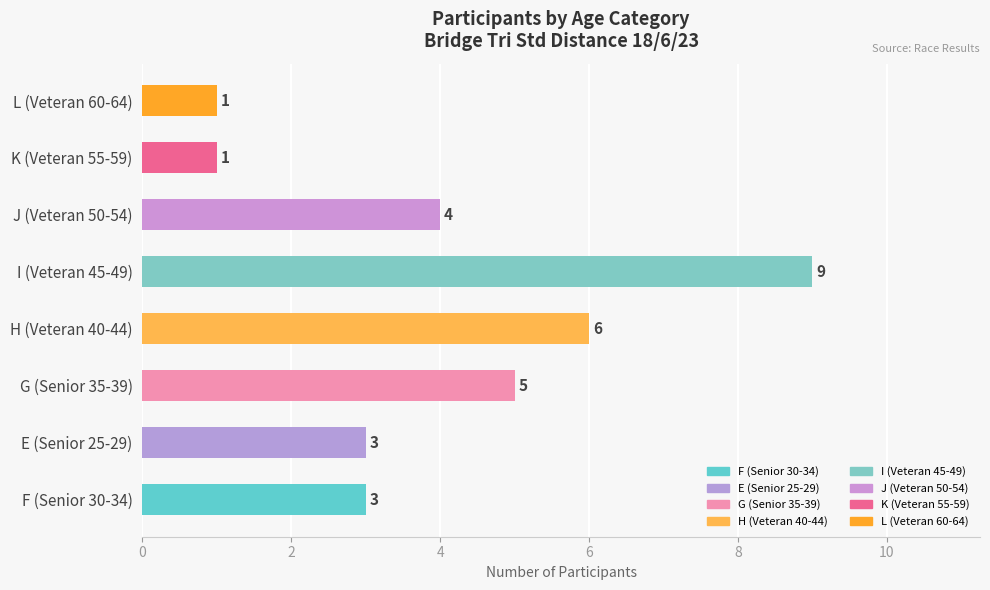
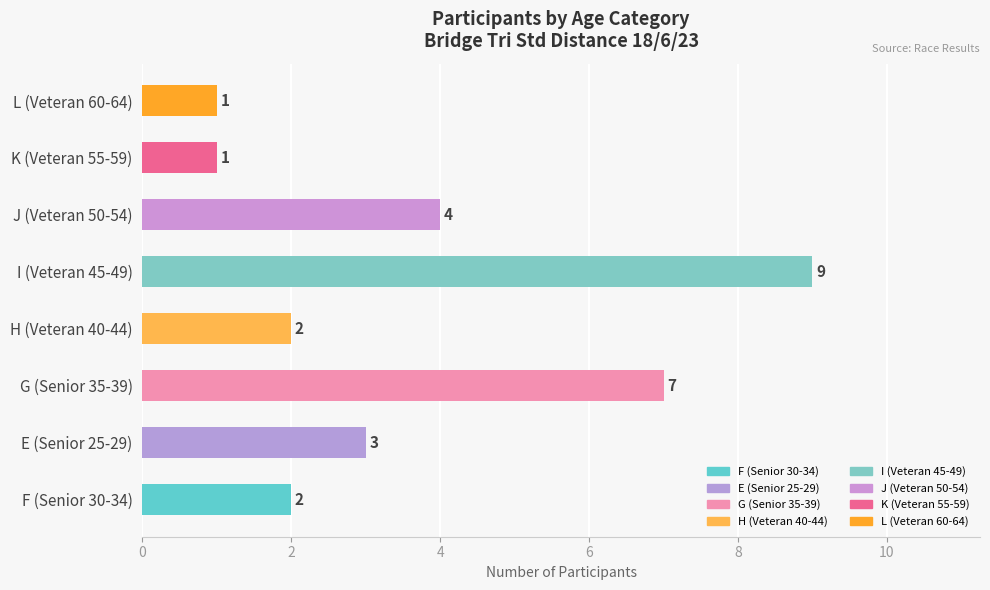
  {
    "L (Veteran 60-64)": 1,
    "K (Veteran 55-59)": 1,
    "J (Veteran 50-54)": 4,
    "I (Veteran 45-49)": 9,
-   "H (Veteran 40-44)": 6,
-   "G (Senior 35-39)": 5,
+   "H (Veteran 40-44)": 2,
+   "G (Senior 35-39)": 7,
    "E (Senior 25-29)": 3,
-   "F (Senior 30-34)": 3
+   "F (Senior 30-34)": 2
  }
